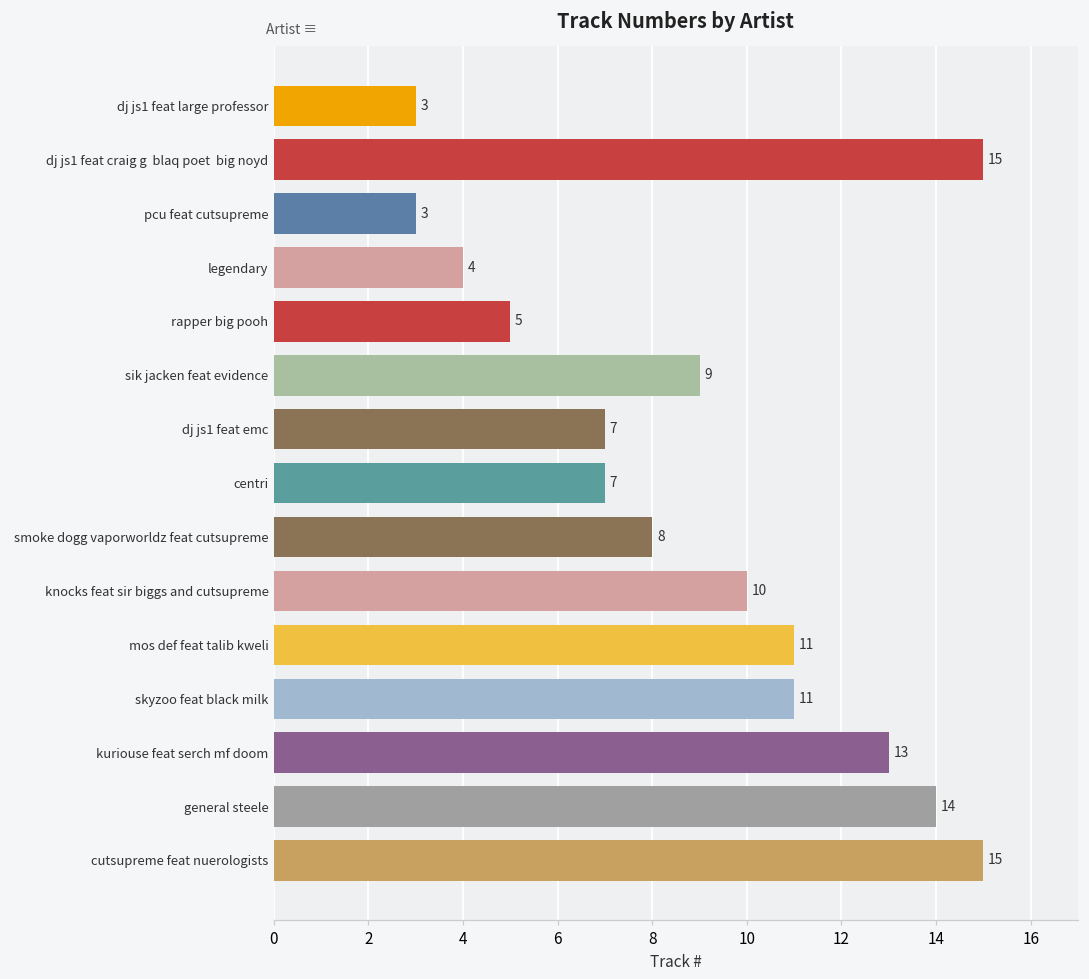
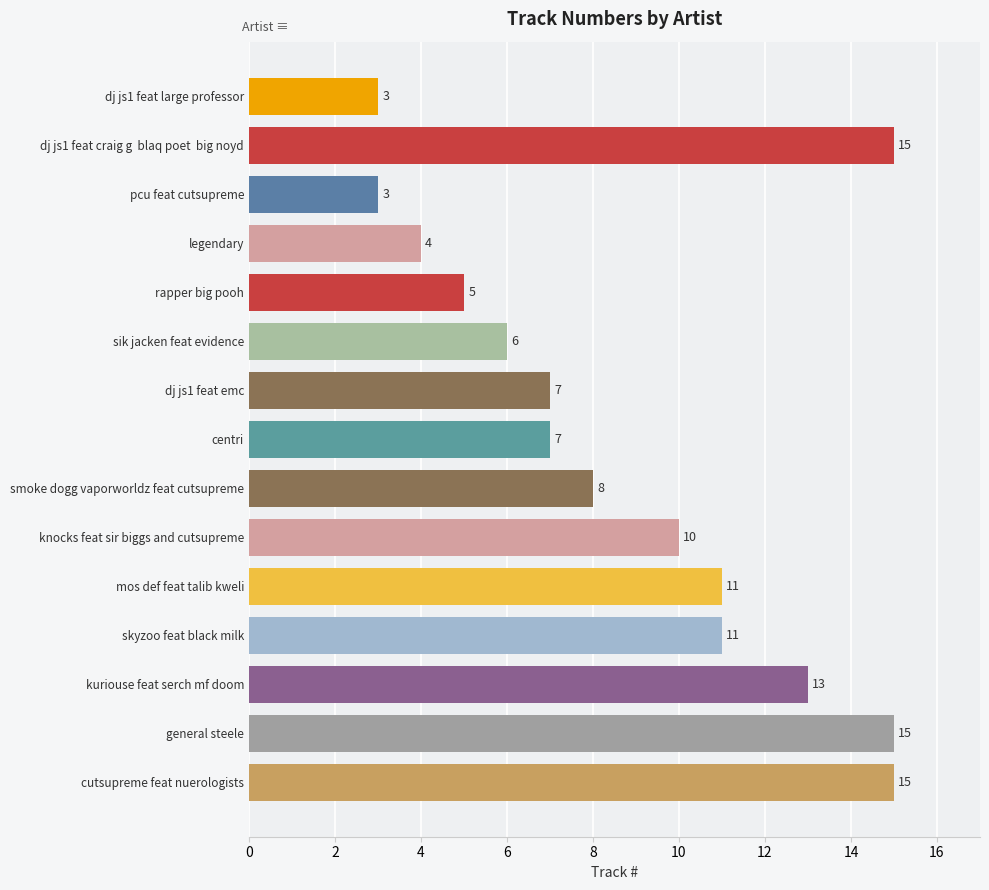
  {
    "dj js1 feat large professor": 3,
    "dj js1 feat craig g blaq poet big noyd": 15,
    "pcu feat cutsupreme": 3,
    "legendary": 4,
    "rapper big pooh": 5,
-   "sik jacken feat evidence": 9,
+   "sik jacken feat evidence": 6,
    "dj js1 feat emc": 7,
    "centri": 7,
    "smoke dogg vaporworldz feat cutsupreme": 8,
    "knocks feat sir biggs and cutsupreme": 10,
    "mos def feat talib kweli": 11,
    "skyzoo feat black milk": 11,
    "kuriouse feat serch mf doom": 13,
-   "general steele": 14,
+   "general steele": 15,
    "cutsupreme feat nuerologists": 15
  }
